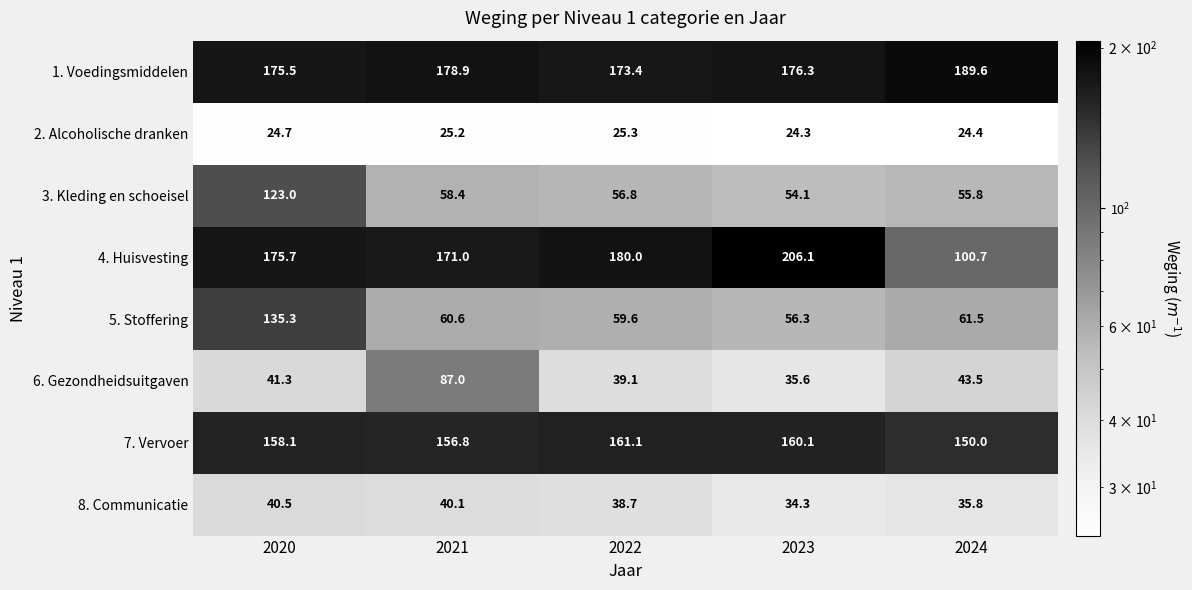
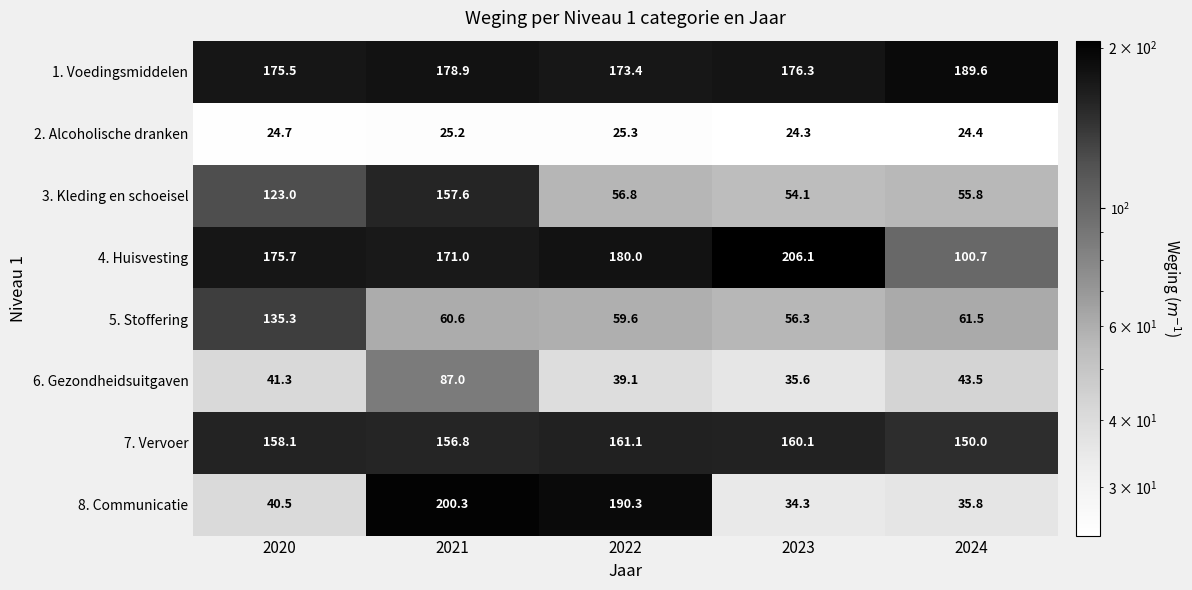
  {
    "1. Voedingsmiddelen": {
      "2020": 175.5,
      "2021": 178.9,
      "2022": 173.4,
      "2023": 176.3,
      "2024": 189.6
    },
    "2. Alcoholische dranken": {
      "2020": 24.7,
      "2021": 25.2,
      "2022": 25.3,
      "2023": 24.3,
      "2024": 24.4
    },
    "3. Kleding en schoeisel": {
      "2020": 123.0,
-     "2021": 58.4,
+     "2021": 157.6,
      "2022": 56.8,
      "2023": 54.1,
      "2024": 55.8
    },
    "4. Huisvesting": {
      "2020": 175.7,
      "2021": 171.0,
      "2022": 180.0,
      "2023": 206.1,
      "2024": 100.7
    },
    "5. Stoffering": {
      "2020": 135.3,
      "2021": 60.6,
      "2022": 59.6,
      "2023": 56.3,
      "2024": 61.5
    },
    "6. Gezondheidsuitgaven": {
      "2020": 41.3,
      "2021": 87.0,
      "2022": 39.1,
      "2023": 35.6,
      "2024": 43.5
    },
    "7. Vervoer": {
      "2020": 158.1,
      "2021": 156.8,
      "2022": 161.1,
      "2023": 160.1,
      "2024": 150.0
    },
    "8. Communicatie": {
      "2020": 40.5,
-     "2021": 40.1,
-     "2022": 38.7,
+     "2021": 200.3,
+     "2022": 190.3,
      "2023": 34.3,
      "2024": 35.8
    }
  }
